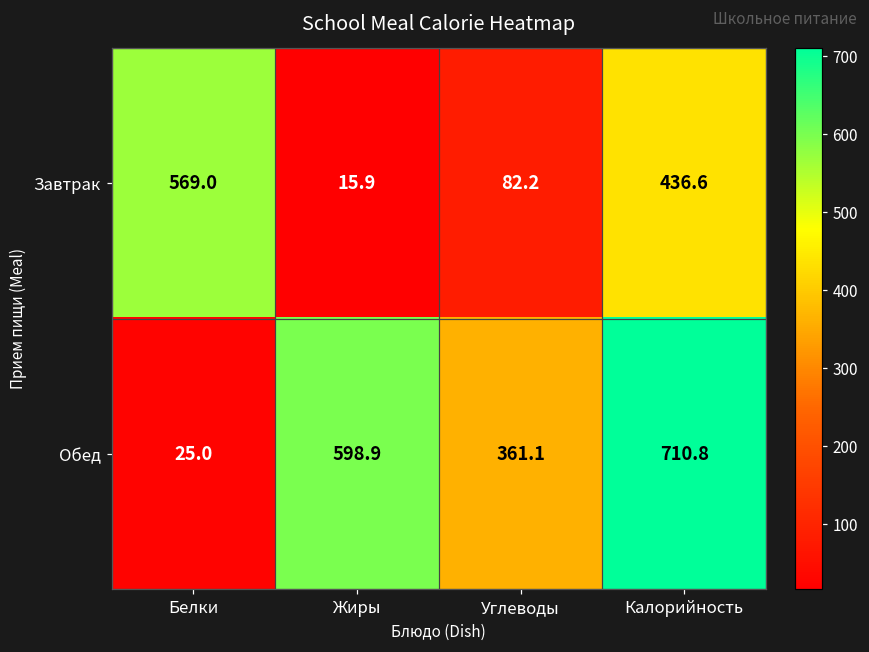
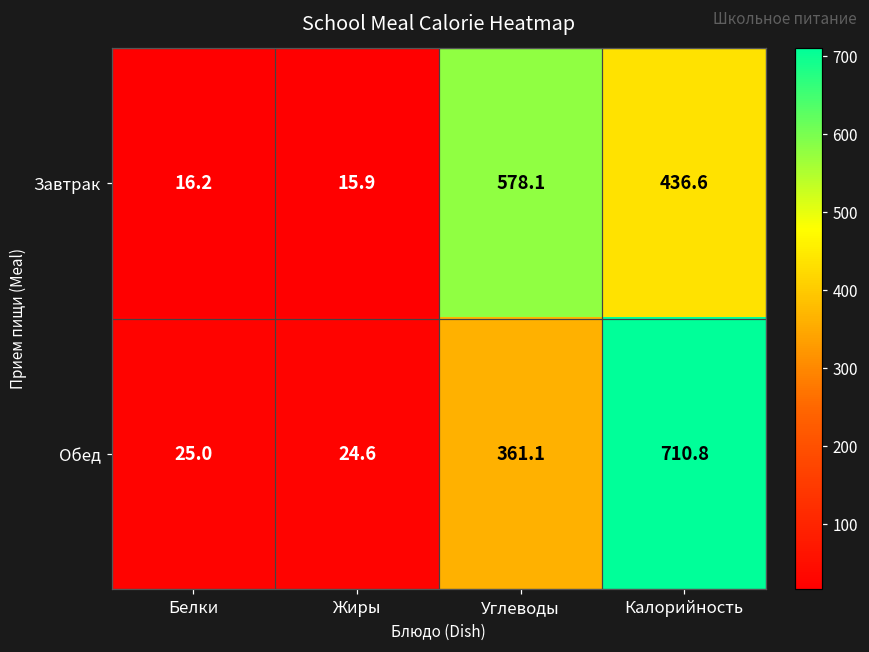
  {
    "Завтрак": {
-     "Белки": 569.0,
+     "Белки": 16.2,
      "Жиры": 15.9,
-     "Углеводы": 82.2,
+     "Углеводы": 578.1,
      "Калорийность": 436.6
    },
    "Обед": {
      "Белки": 25.0,
-     "Жиры": 598.9,
+     "Жиры": 24.6,
      "Углеводы": 361.1,
      "Калорийность": 710.8
    }
  }
